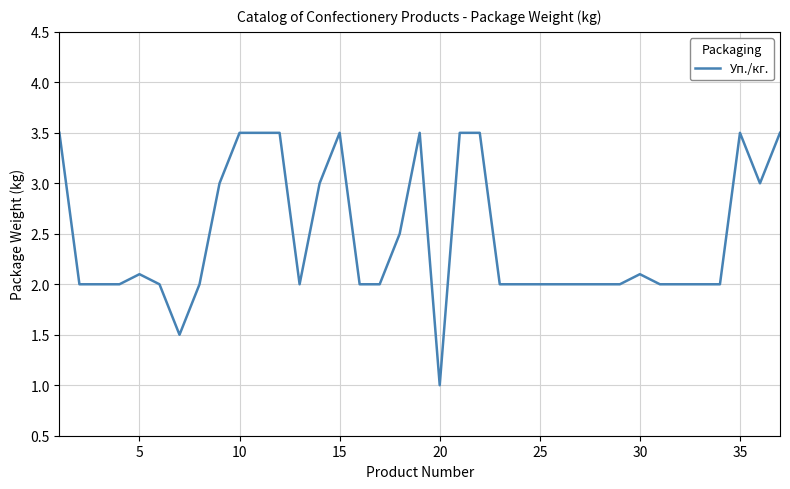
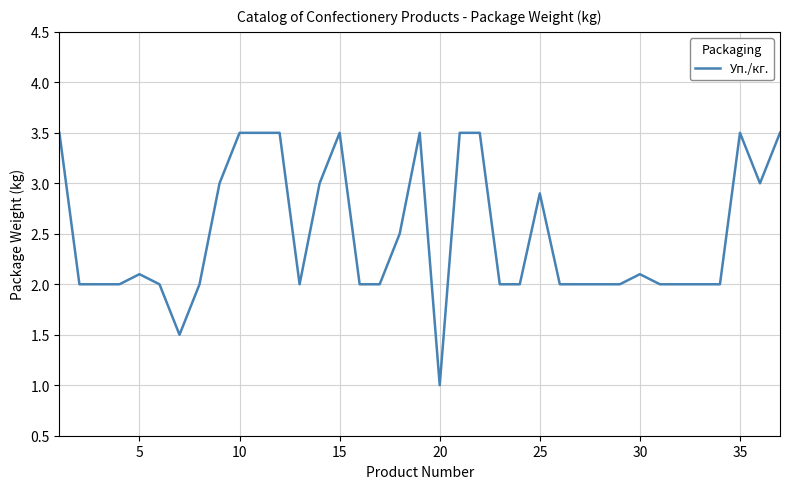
  {
    "5": 2.1,
    "10": 3.5,
    "15": 3.5,
    "20": 1.0,
-   "25": 2.0,
+   "25": 2.9,
    "30": 2.1,
    "35": 3.5
  }
